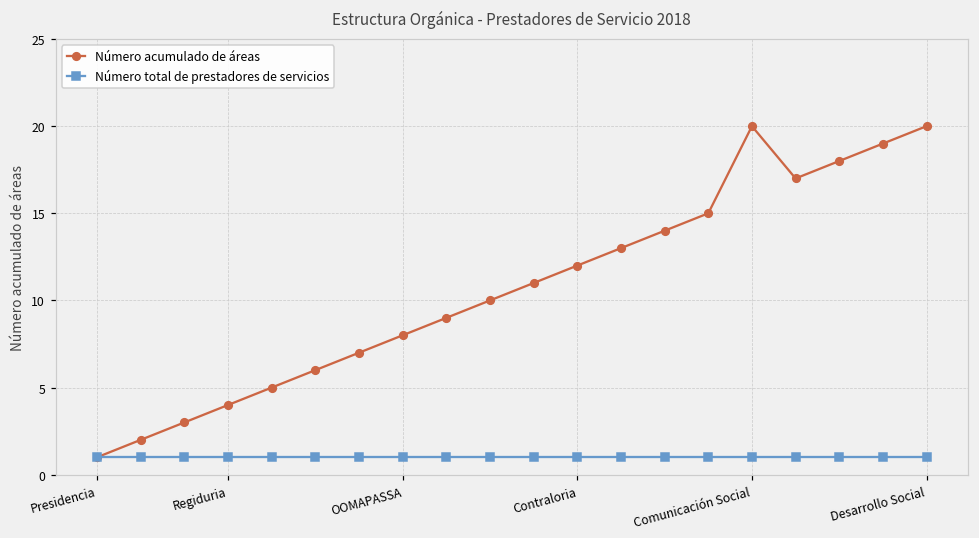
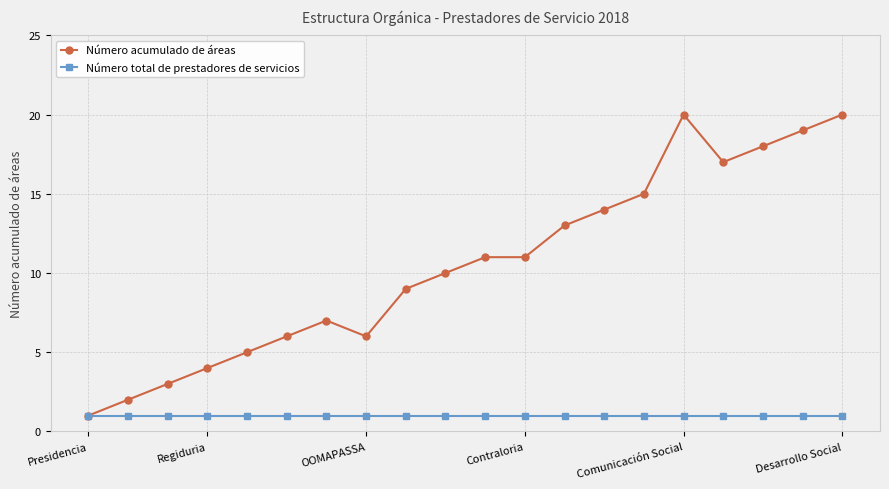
  {
    "Número acumulado de áreas": {
-     "OOMAPASSA": 8,
-     "Contraloria": 12,
+     "OOMAPASSA": 6,
+     "Contraloria": 11,
      "Comunicación Social": 20,
      "Desarrollo Social": 20
    },
    "Número total de prestadores de servicios": {
      "OOMAPASSA": 1,
      "Contraloria": 1,
      "Comunicación Social": 1,
      "Desarrollo Social": 1
    }
  }
